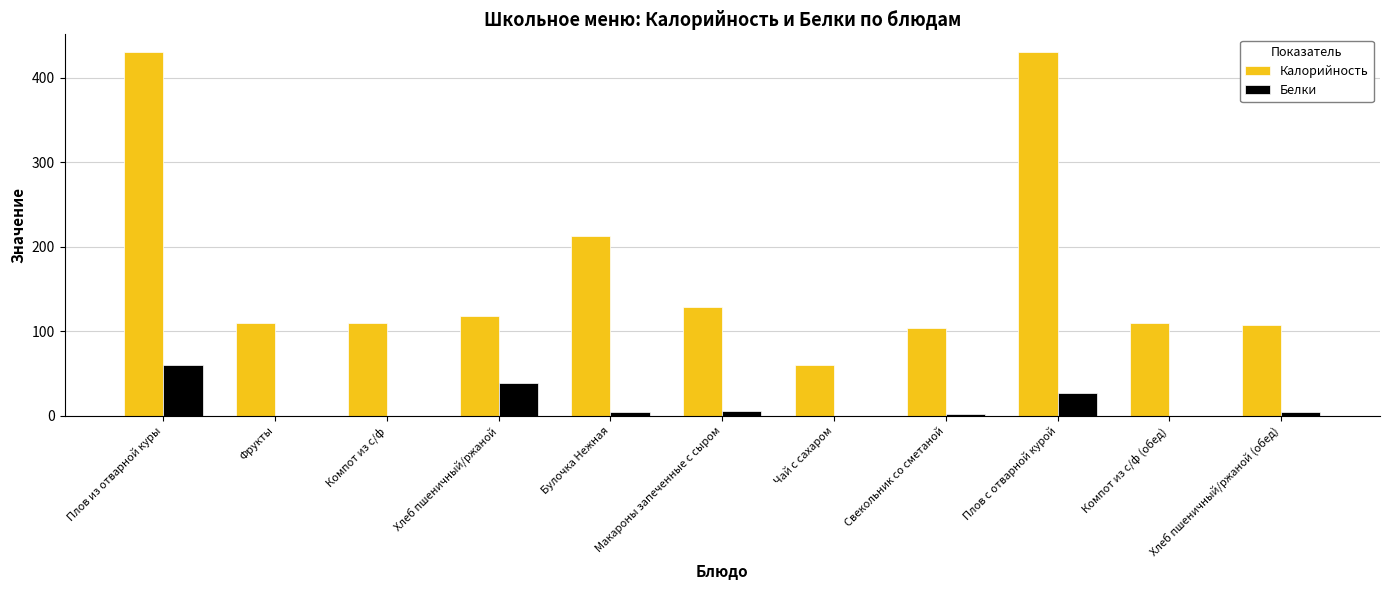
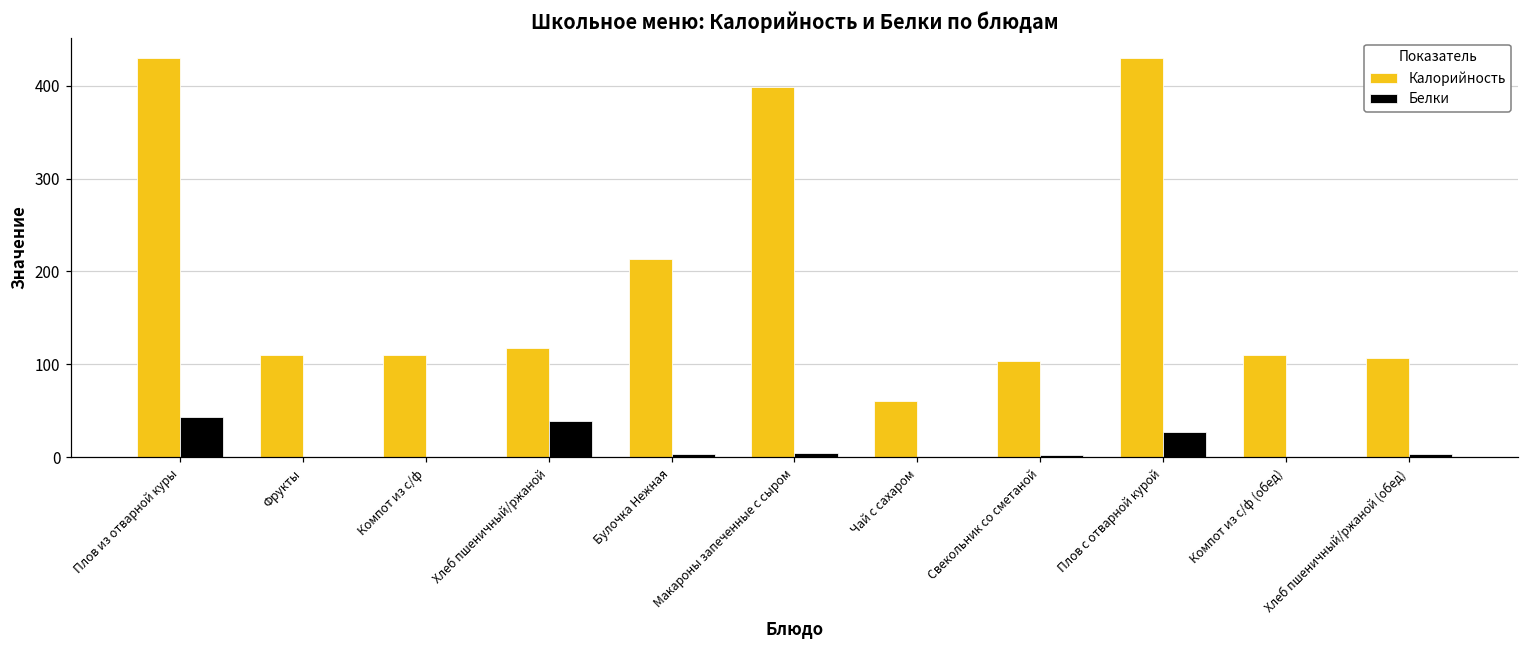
  {
    "Калорийность": {
      "Плов из отварной куры": 430,
      "Фрукты": 110,
      "Компот из с/ф": 110,
      "Хлеб пшеничный/ржаной": 120,
      "Булочка Нежная": 210,
-     "Макароны запеченные с сыром": 130,
+     "Макароны запеченные с сыром": 400,
      "Чай с сахаром": 60,
      "Свекольник со сметаной": 100,
      "Плов с отварной курой": 430,
      "Компот из с/ф (обед)": 110,
      "Хлеб пшеничный/ржаной (обед)": 110
    },
    "Белки": {
-     "Плов из отварной куры": 60,
+     "Плов из отварной куры": 40,
      "Фрукты": 0,
      "Компот из с/ф": 0,
      "Хлеб пшеничный/ржаной": 40,
      "Булочка Нежная": 0,
      "Макароны запеченные с сыром": 10,
      "Чай с сахаром": 0,
      "Плов с отварной курой": 30,
      "Компот из с/ф (обед)": 0,
      "Хлеб пшеничный/ржаной (обед)": 0
    }
  }
